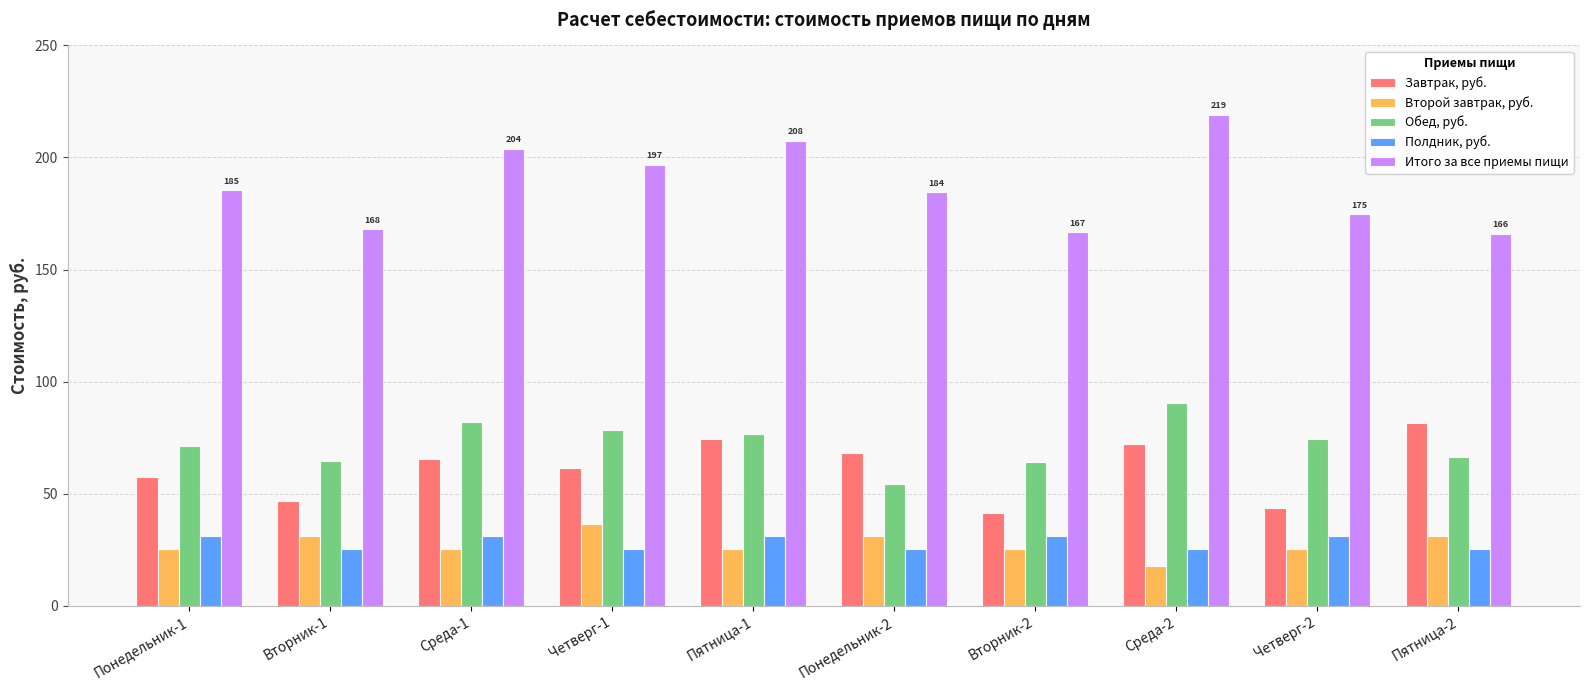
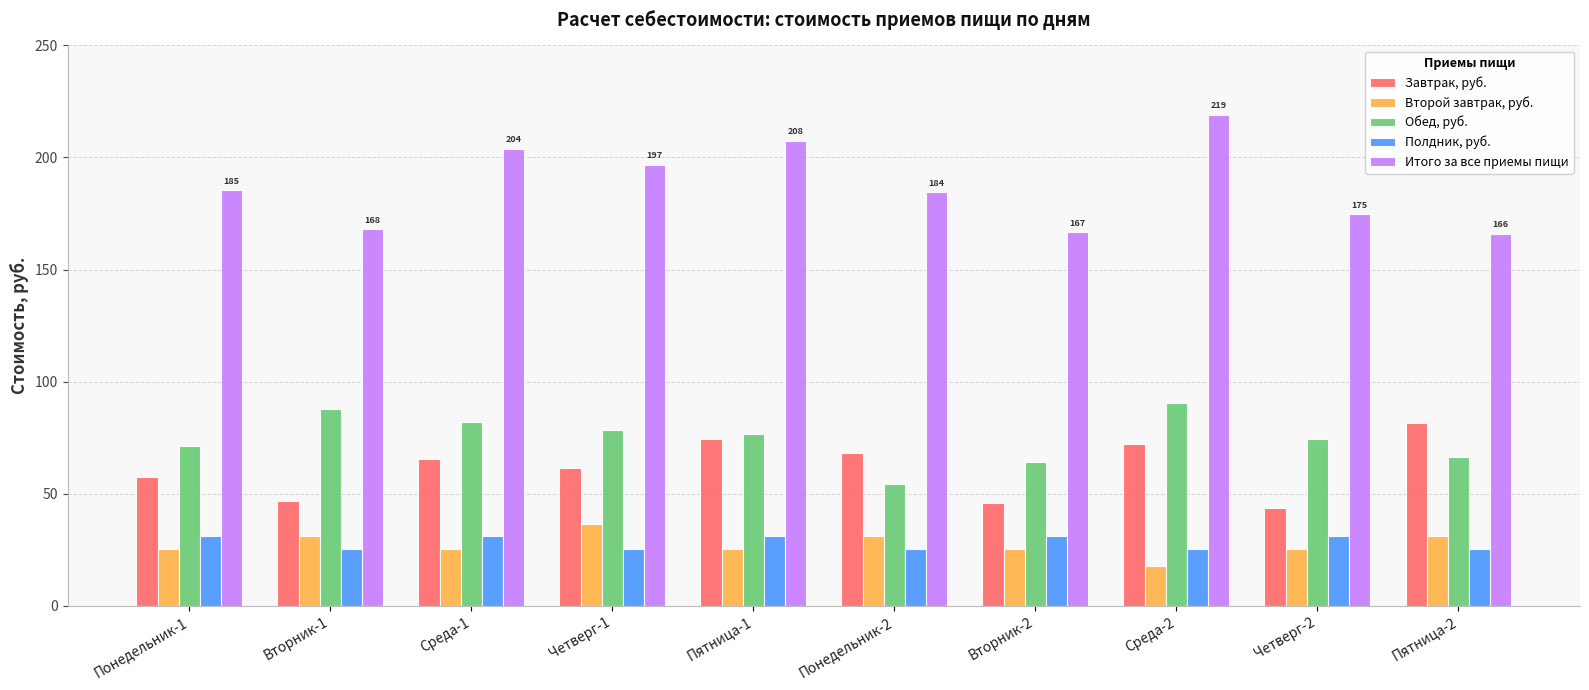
  {
    "Завтрак, руб.": {
      "Понедельник-1": 58,
      "Вторник-1": 47,
      "Среда-1": 65,
      "Четверг-1": 62,
      "Пятница-1": 74,
      "Понедельник-2": 68,
-     "Вторник-2": 41,
+     "Вторник-2": 46,
      "Среда-2": 72,
      "Четверг-2": 44,
      "Пятница-2": 81
    },
    "Второй завтрак, руб.": {
      "Понедельник-1": 25,
      "Вторник-1": 31,
      "Среда-1": 25,
      "Четверг-1": 36,
      "Пятница-1": 25,
      "Понедельник-2": 31,
      "Вторник-2": 25,
      "Среда-2": 18,
      "Четверг-2": 25,
      "Пятница-2": 31
    },
    "Обед, руб.": {
      "Понедельник-1": 71,
-     "Вторник-1": 65,
+     "Вторник-1": 88,
      "Среда-1": 82,
      "Четверг-1": 78,
      "Пятница-1": 77,
      "Понедельник-2": 54,
      "Вторник-2": 64,
      "Среда-2": 90,
      "Четверг-2": 74,
      "Пятница-2": 66
    },
    "Полдник, руб.": {
      "Понедельник-1": 31,
      "Вторник-1": 25,
      "Среда-1": 31,
      "Четверг-1": 25,
      "Пятница-1": 31,
      "Понедельник-2": 25,
      "Вторник-2": 31,
      "Среда-2": 25,
      "Четверг-2": 31,
      "Пятница-2": 25
    },
    "Итого за все приемы пищи": {
      "Понедельник-1": 185,
      "Вторник-1": 168,
      "Среда-1": 204,
      "Четверг-1": 197,
      "Пятница-1": 208,
      "Понедельник-2": 184,
      "Вторник-2": 167,
      "Среда-2": 219,
      "Четверг-2": 175,
      "Пятница-2": 166
    }
  }
